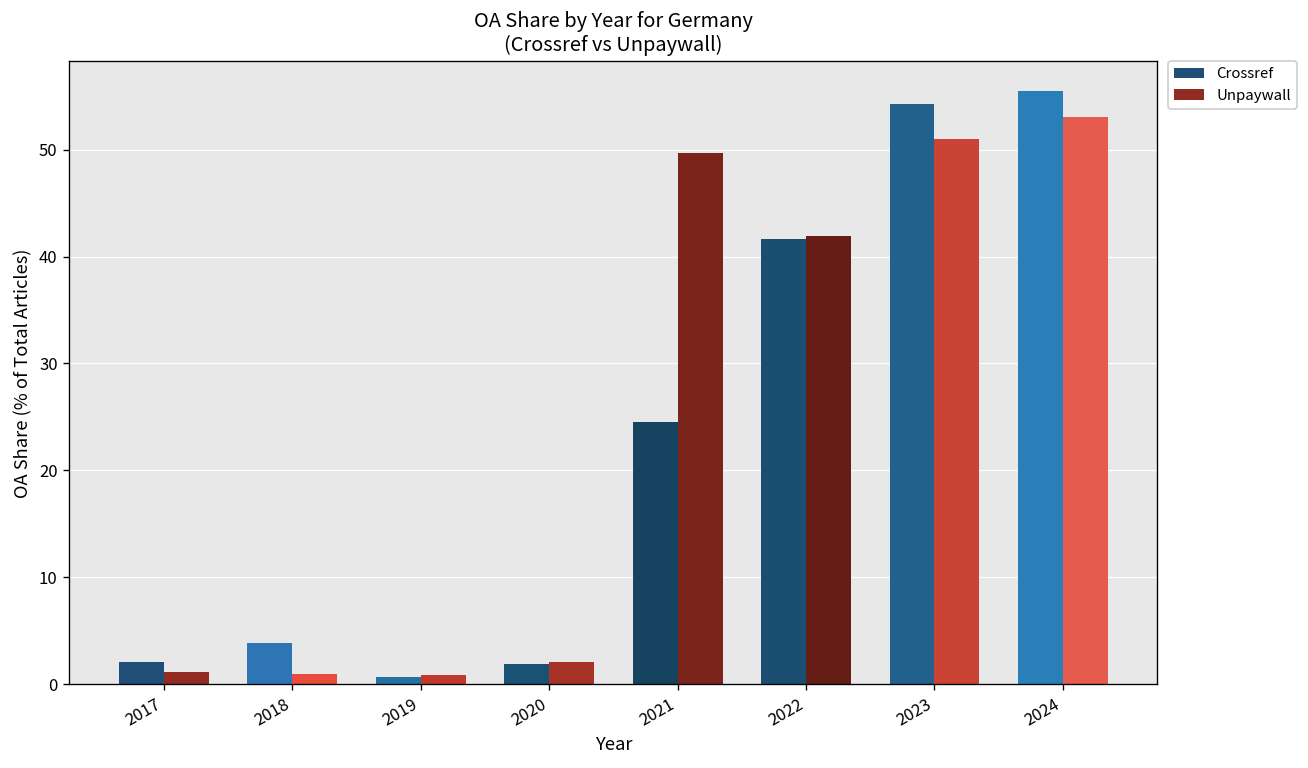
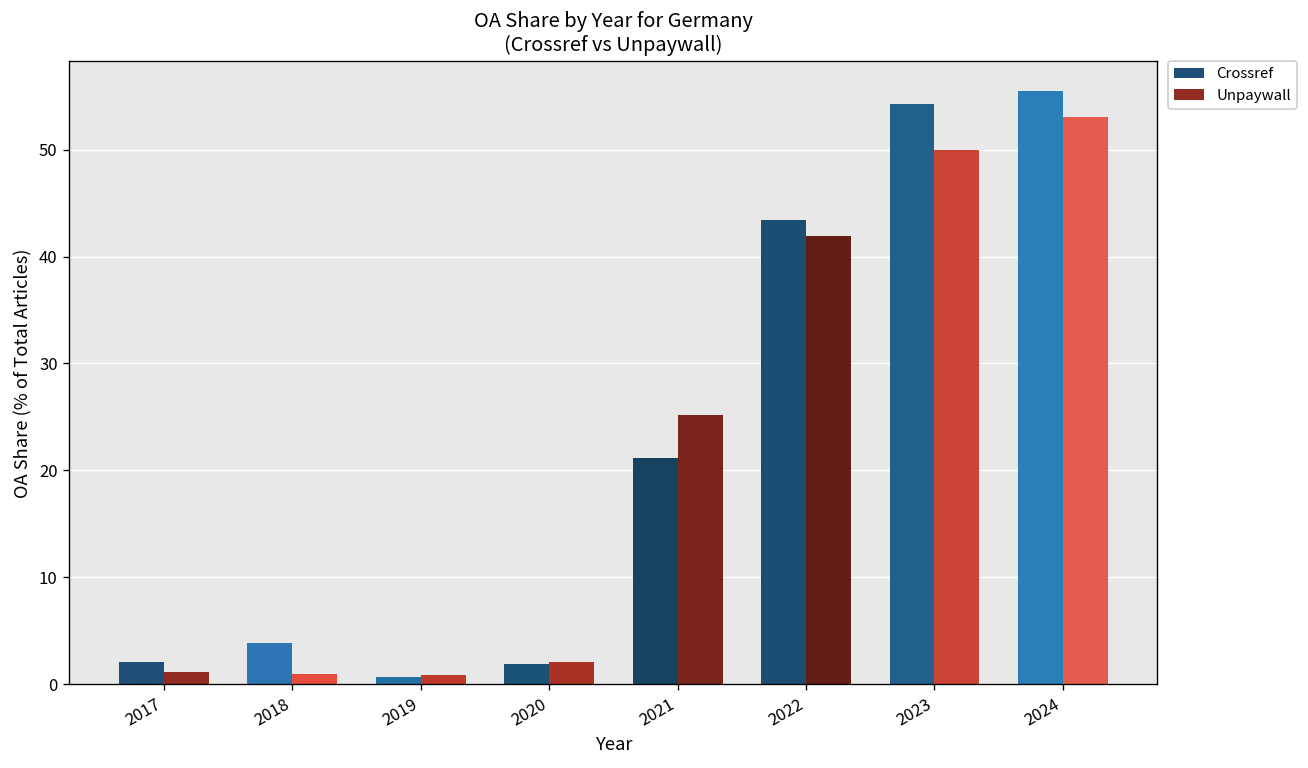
  {
    "Crossref": {
      "2017": 2,
      "2018": 4,
      "2019": 1,
      "2020": 2,
-     "2021": 25,
-     "2022": 42,
+     "2021": 21,
+     "2022": 43,
      "2023": 54,
      "2024": 55
    },
    "Unpaywall": {
      "2017": 1,
      "2018": 1,
      "2019": 1,
      "2020": 2,
-     "2021": 50,
+     "2021": 25,
      "2022": 42,
-     "2023": 51,
+     "2023": 50,
      "2024": 53
    }
  }
